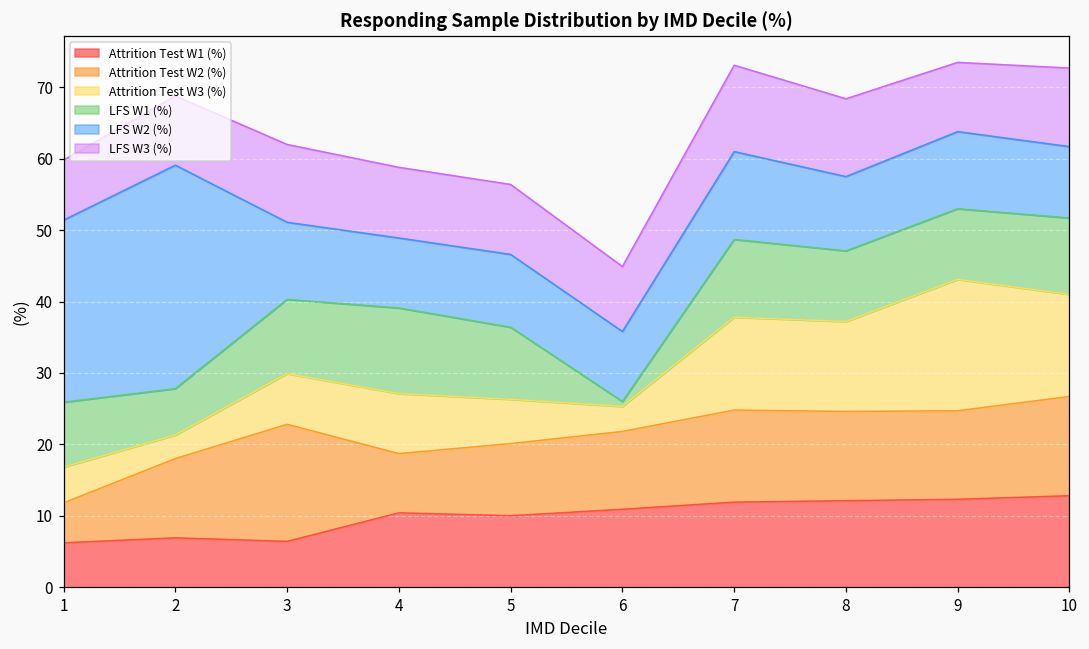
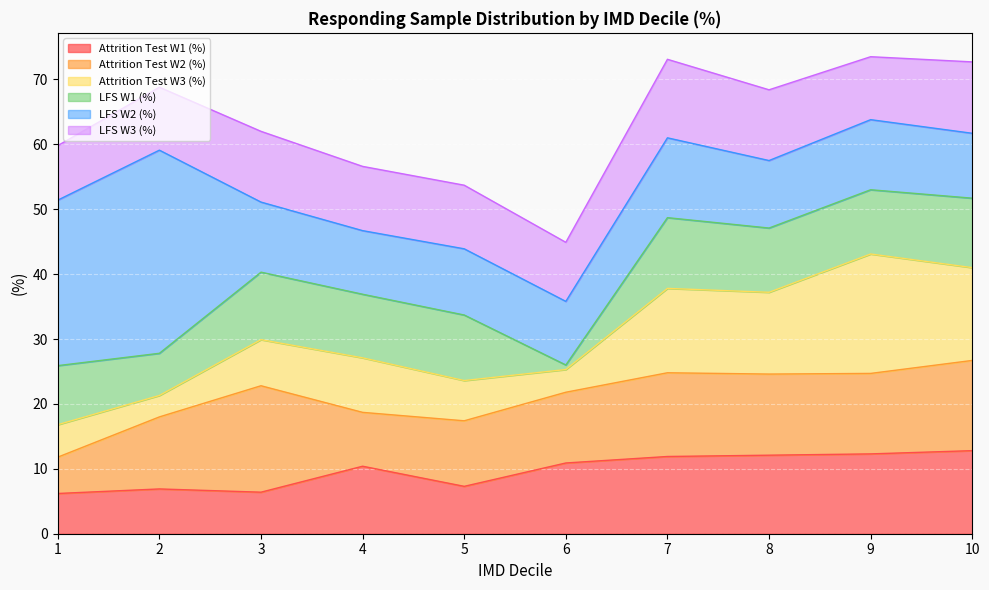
  {
    "Attrition Test W1 (%)": {
      "1": 6,
      "2": 7,
      "3": 6,
      "4": 10,
-     "5": 10,
+     "5": 7,
      "6": 11,
      "7": 12,
      "8": 12,
      "9": 12,
      "10": 13
    },
    "Attrition Test W2 (%)": {
      "1": 6,
      "2": 11,
      "3": 16,
      "4": 8,
      "5": 10,
      "6": 11,
      "7": 13,
      "8": 13,
      "9": 12,
      "10": 14
    },
    "Attrition Test W3 (%)": {
      "1": 5,
      "2": 3,
      "3": 7,
      "4": 8,
      "5": 6,
      "6": 4,
      "7": 13,
      "8": 13,
      "9": 18,
      "10": 14
    },
    "LFS W1 (%)": {
      "1": 9,
      "2": 7,
      "3": 10,
-     "4": 12,
+     "4": 10,
      "5": 10,
      "6": 1,
      "7": 11,
      "8": 10,
      "9": 10,
      "10": 11
    },
    "LFS W2 (%)": {
      "1": 26,
      "2": 31,
      "3": 11,
      "4": 10,
      "5": 10,
      "6": 10,
      "7": 12,
      "8": 10,
      "9": 11,
      "10": 10
    },
    "LFS W3 (%)": {
      "1": 8,
      "3": 11,
      "4": 10,
      "5": 10,
      "6": 9,
      "7": 12,
      "8": 11,
      "9": 10,
      "10": 11
    }
  }
